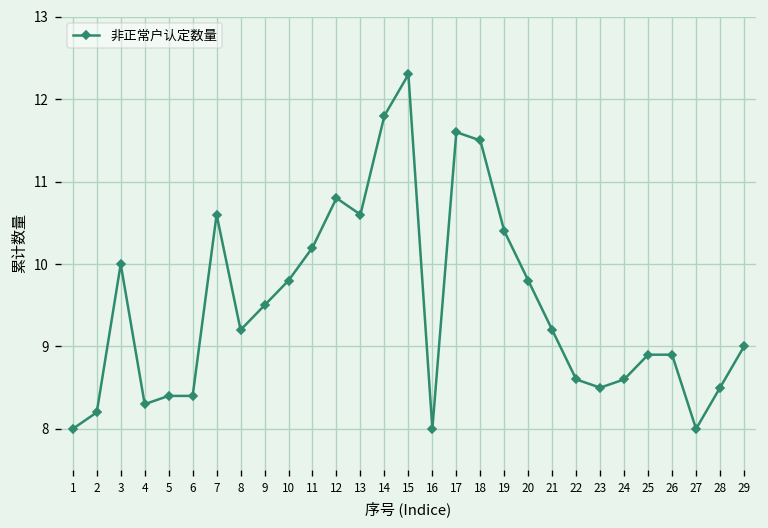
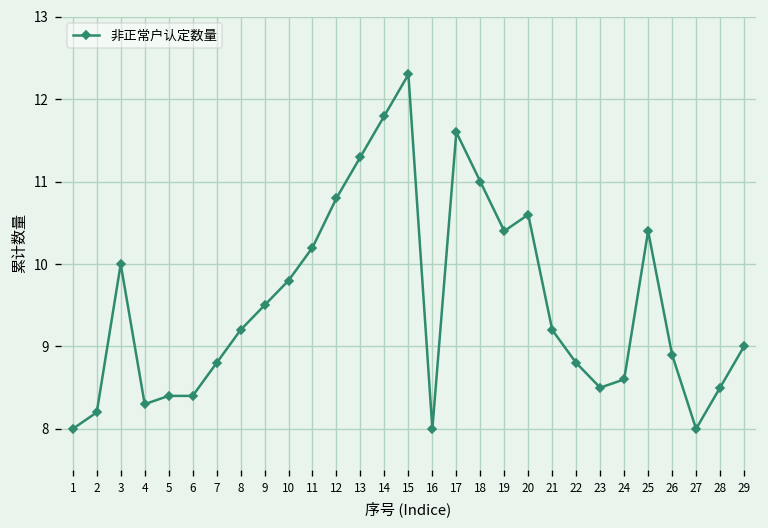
  {
    "1": 8.0,
    "2": 8.2,
    "3": 10.0,
    "4": 8.3,
    "5": 8.4,
    "6": 8.4,
-   "7": 10.6,
+   "7": 8.8,
    "8": 9.2,
    "9": 9.5,
    "10": 9.8,
    "11": 10.2,
    "12": 10.8,
-   "13": 10.6,
+   "13": 11.3,
    "14": 11.8,
    "15": 12.3,
    "16": 8.0,
    "17": 11.6,
-   "18": 11.5,
+   "18": 11.0,
    "19": 10.4,
-   "20": 9.8,
+   "20": 10.6,
    "21": 9.2,
-   "22": 8.6,
+   "22": 8.8,
    "23": 8.5,
    "24": 8.6,
-   "25": 8.9,
+   "25": 10.4,
    "26": 8.9,
    "27": 8.0,
    "28": 8.5,
    "29": 9.0
  }
